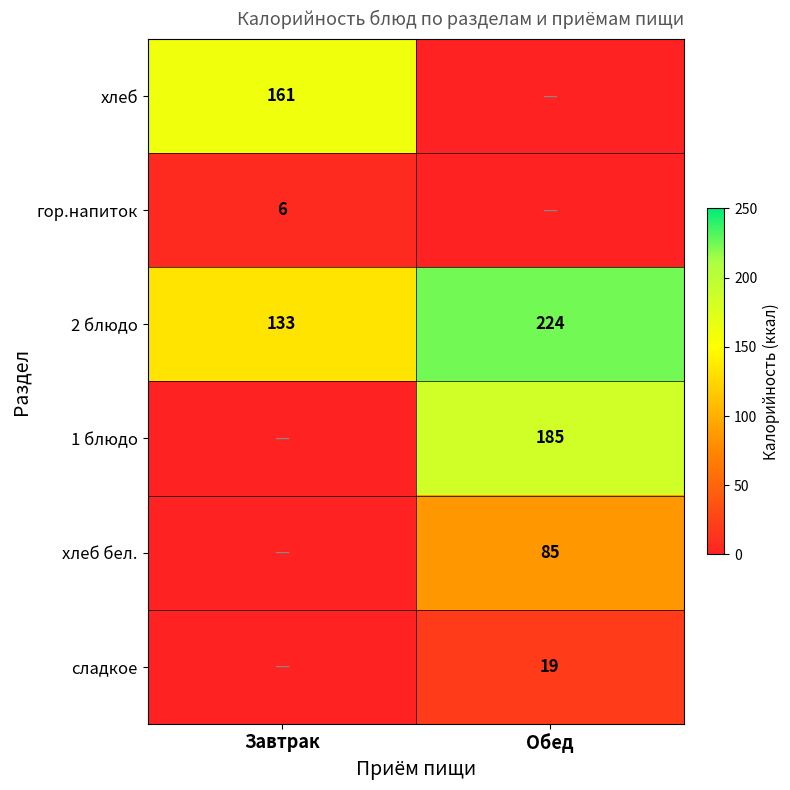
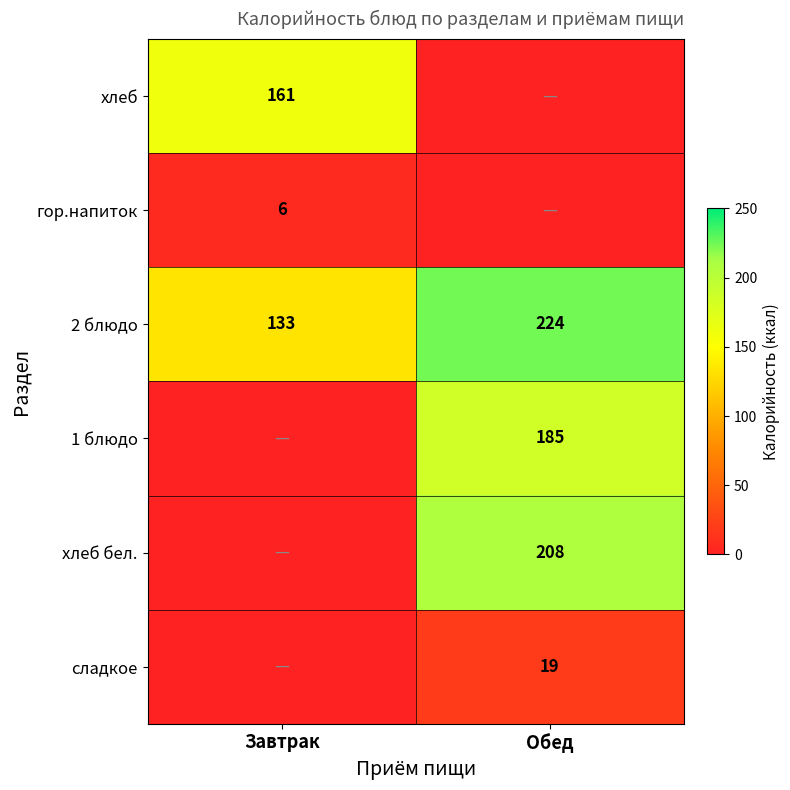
  {
    "хлеб": {
      "Завтрак": 161
    },
    "гор.напиток": {
      "Завтрак": 6
    },
    "2 блюдо": {
      "Завтрак": 133,
      "Обед": 224
    },
    "1 блюдо": {
      "Обед": 185
    },
    "хлеб бел.": {
-     "Обед": 85
+     "Обед": 208
    },
    "сладкое": {
      "Обед": 19
    }
  }
